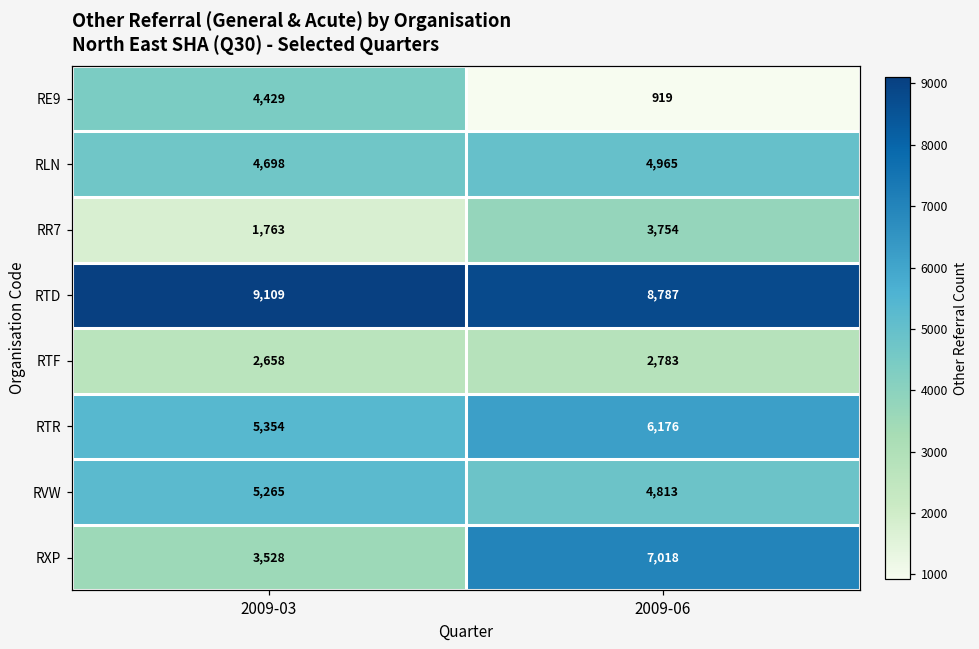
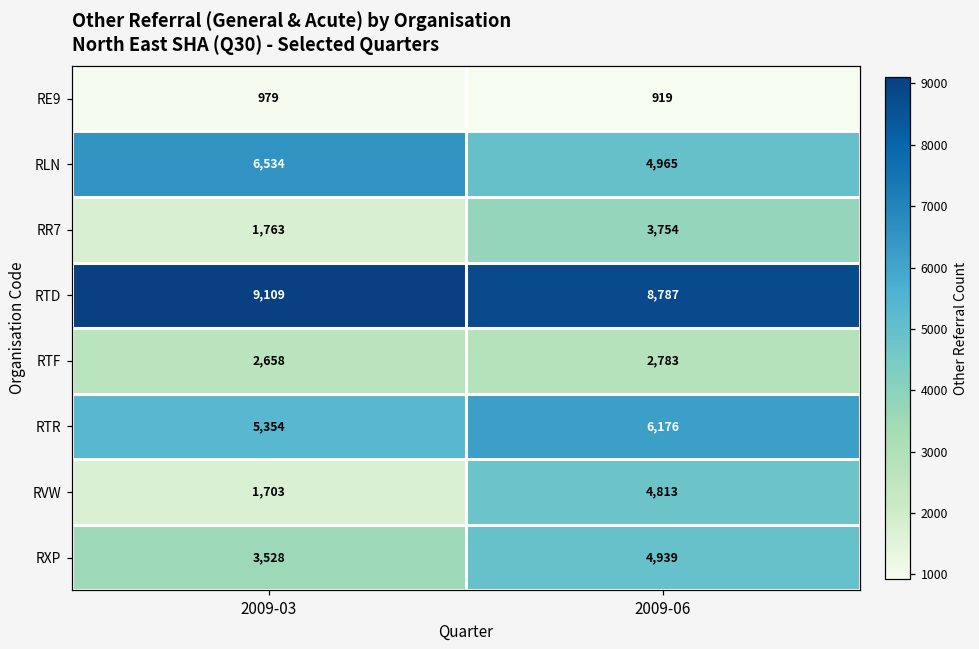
  {
    "RE9": {
-     "2009-03": "4,429",
+     "2009-03": "979",
      "2009-06": "919"
    },
    "RLN": {
-     "2009-03": "4,698",
+     "2009-03": "6,534",
      "2009-06": "4,965"
    },
    "RR7": {
      "2009-03": "1,763",
      "2009-06": "3,754"
    },
    "RTD": {
      "2009-03": "9,109",
      "2009-06": "8,787"
    },
    "RTF": {
      "2009-03": "2,658",
      "2009-06": "2,783"
    },
    "RTR": {
      "2009-03": "5,354",
      "2009-06": "6,176"
    },
    "RVW": {
-     "2009-03": "5,265",
+     "2009-03": "1,703",
      "2009-06": "4,813"
    },
    "RXP": {
      "2009-03": "3,528",
-     "2009-06": "7,018"
+     "2009-06": "4,939"
    }
  }
